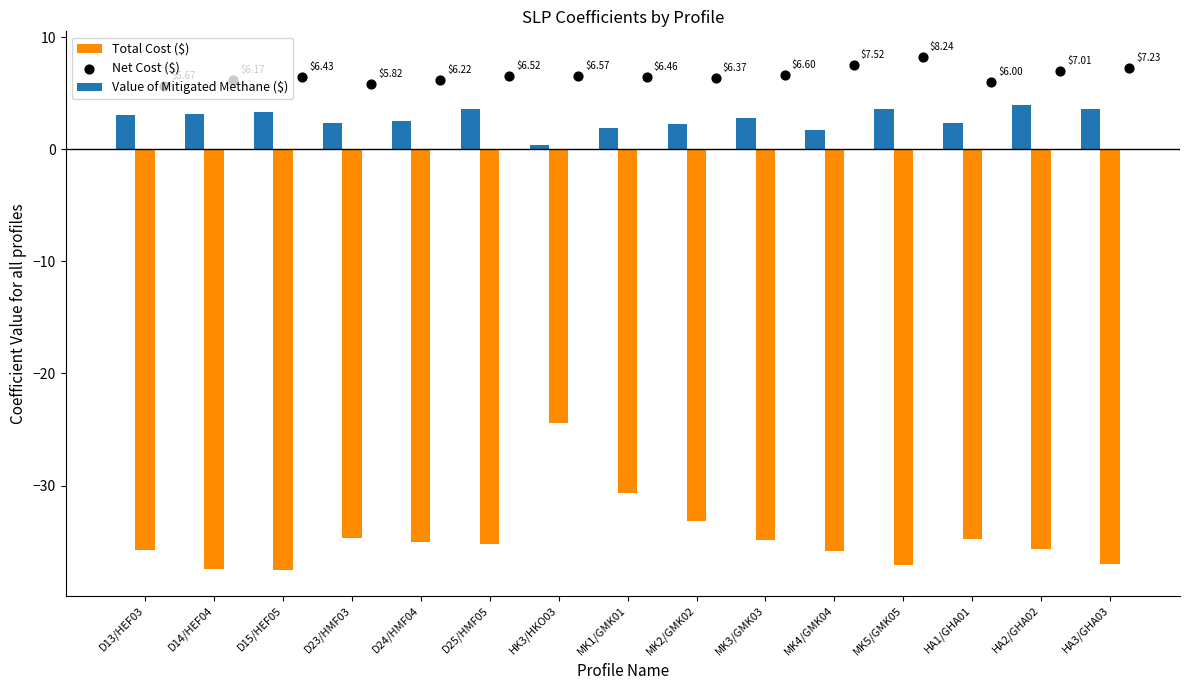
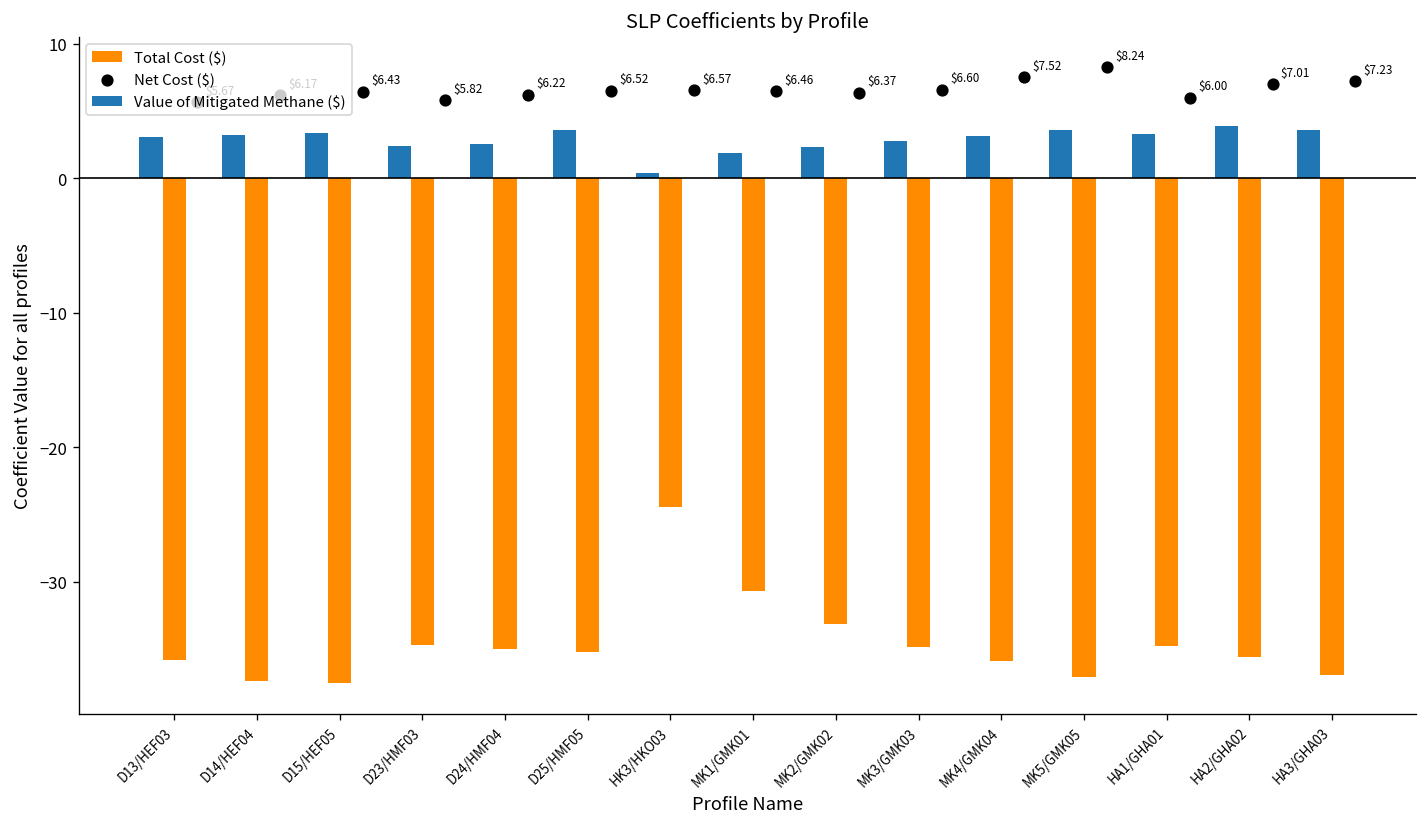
  {
    "Value of Mitigated Methane ($)": {
      "D13/HEF03": 3.0,
      "D14/HEF04": 3.2,
      "D15/HEF05": 3.3,
      "D23/HMF03": 2.4,
      "D24/HMF04": 2.5,
      "D25/HMF05": 3.6,
      "HK3/HKO03": 0.4,
      "MK1/GMK01": 1.9,
      "MK2/GMK02": 2.3,
      "MK3/GMK03": 2.8,
-     "MK4/GMK04": 1.7,
+     "MK4/GMK04": 3.1,
      "MK5/GMK05": 3.6,
-     "HA1/GHA01": 2.4,
+     "HA1/GHA01": 3.3,
      "HA2/GHA02": 3.9,
      "HA3/GHA03": 3.6
    },
    "Total Cost ($)": {
      "D13/HEF03": -35.8,
      "D14/HEF04": -37.4,
      "D15/HEF05": -37.5,
      "D23/HMF03": -34.7,
      "D24/HMF04": -35.0,
      "D25/HMF05": -35.3,
      "HK3/HKO03": -24.4,
      "MK1/GMK01": -30.7,
      "MK2/GMK02": -33.1,
      "MK3/GMK03": -34.9,
      "MK4/GMK04": -35.9,
      "MK5/GMK05": -37.1,
      "HA1/GHA01": -34.8,
      "HA2/GHA02": -35.6,
      "HA3/GHA03": -37.0
    }
  }
